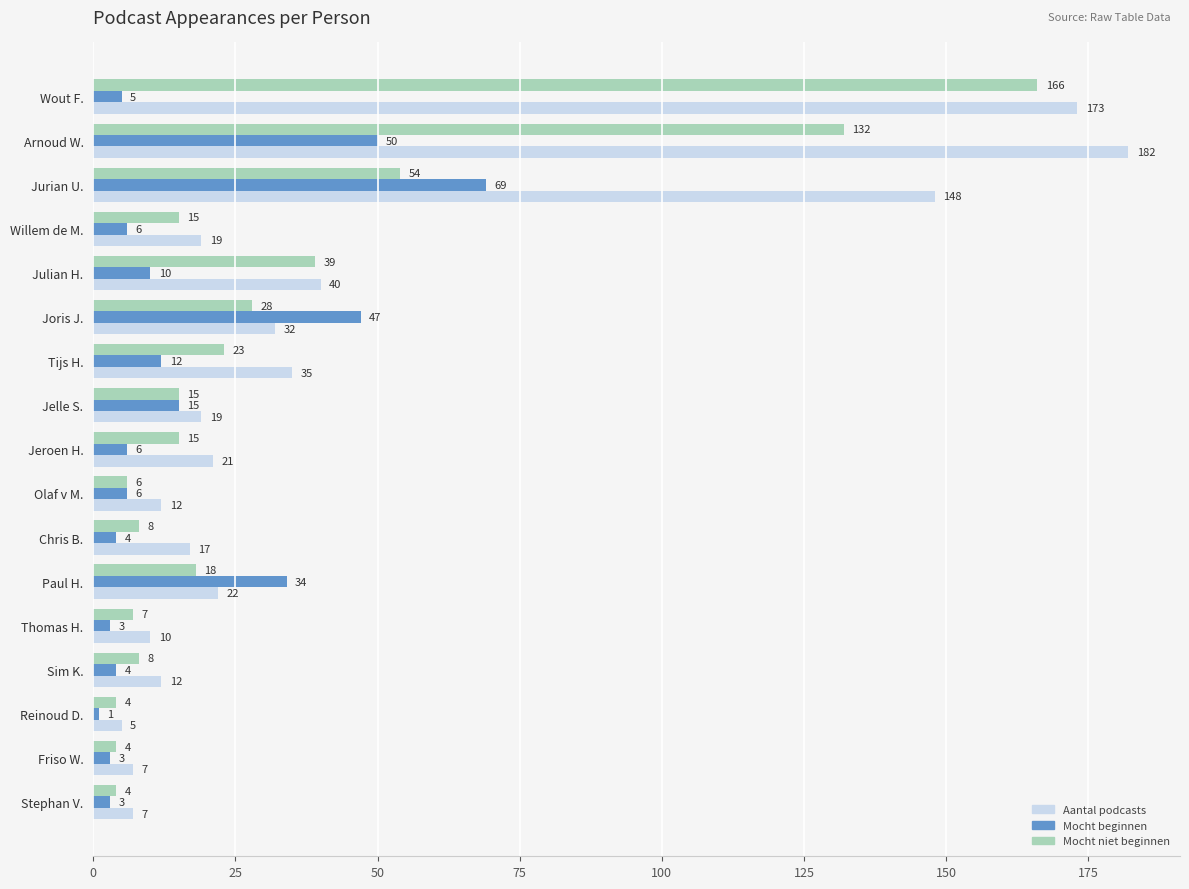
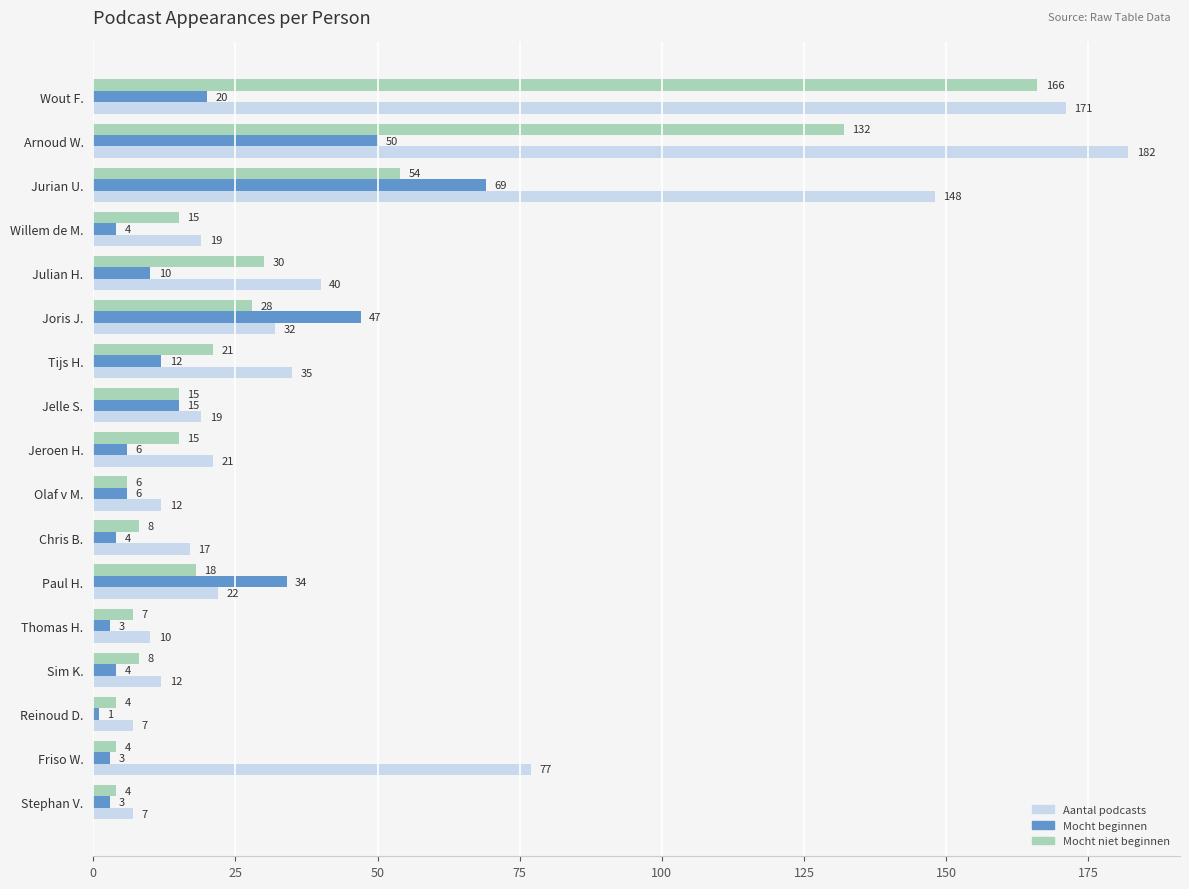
  {
    "Aantal podcasts": {
-     "Wout F.": 173,
+     "Wout F.": 171,
      "Arnoud W.": 182,
      "Jurian U.": 148,
      "Willem de M.": 19,
      "Julian H.": 40,
      "Joris J.": 32,
      "Tijs H.": 35,
      "Jelle S.": 19,
      "Jeroen H.": 21,
      "Olaf v M.": 12,
      "Chris B.": 17,
      "Paul H.": 22,
      "Thomas H.": 10,
      "Sim K.": 12,
-     "Reinoud D.": 5,
-     "Friso W.": 7,
+     "Reinoud D.": 7,
+     "Friso W.": 77,
      "Stephan V.": 7
    },
    "Mocht beginnen": {
-     "Wout F.": 5,
+     "Wout F.": 20,
      "Arnoud W.": 50,
      "Jurian U.": 69,
-     "Willem de M.": 6,
+     "Willem de M.": 4,
      "Julian H.": 10,
      "Joris J.": 47,
      "Tijs H.": 12,
      "Jelle S.": 15,
      "Jeroen H.": 6,
      "Olaf v M.": 6,
      "Chris B.": 4,
      "Paul H.": 34,
      "Thomas H.": 3,
      "Sim K.": 4,
      "Reinoud D.": 1,
      "Friso W.": 3,
      "Stephan V.": 3
    },
    "Mocht niet beginnen": {
      "Wout F.": 166,
      "Arnoud W.": 132,
      "Jurian U.": 54,
      "Willem de M.": 15,
-     "Julian H.": 39,
+     "Julian H.": 30,
      "Joris J.": 28,
-     "Tijs H.": 23,
+     "Tijs H.": 21,
      "Jelle S.": 15,
      "Jeroen H.": 15,
      "Olaf v M.": 6,
      "Chris B.": 8,
      "Paul H.": 18,
      "Thomas H.": 7,
      "Sim K.": 8,
      "Reinoud D.": 4,
      "Friso W.": 4,
      "Stephan V.": 4
    }
  }
